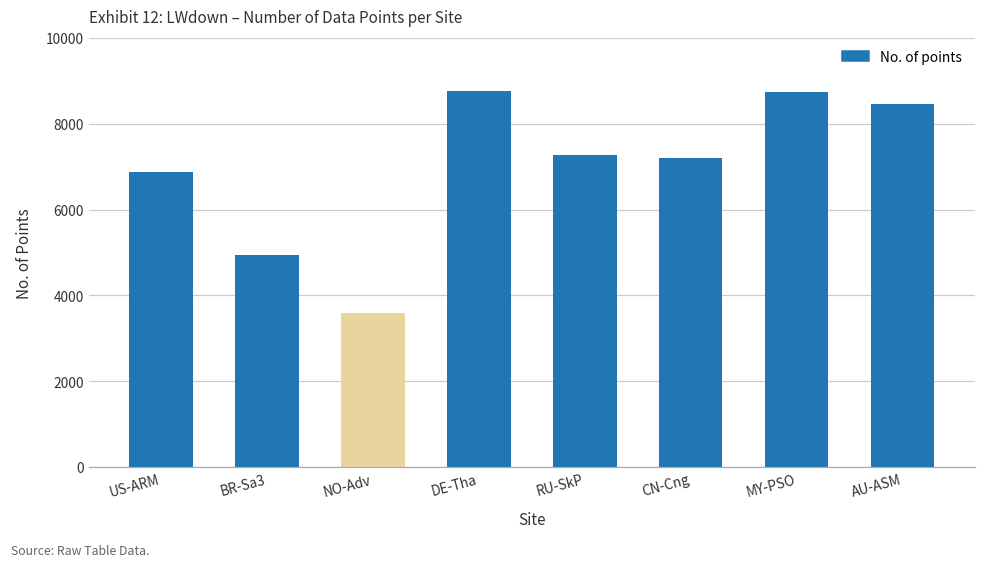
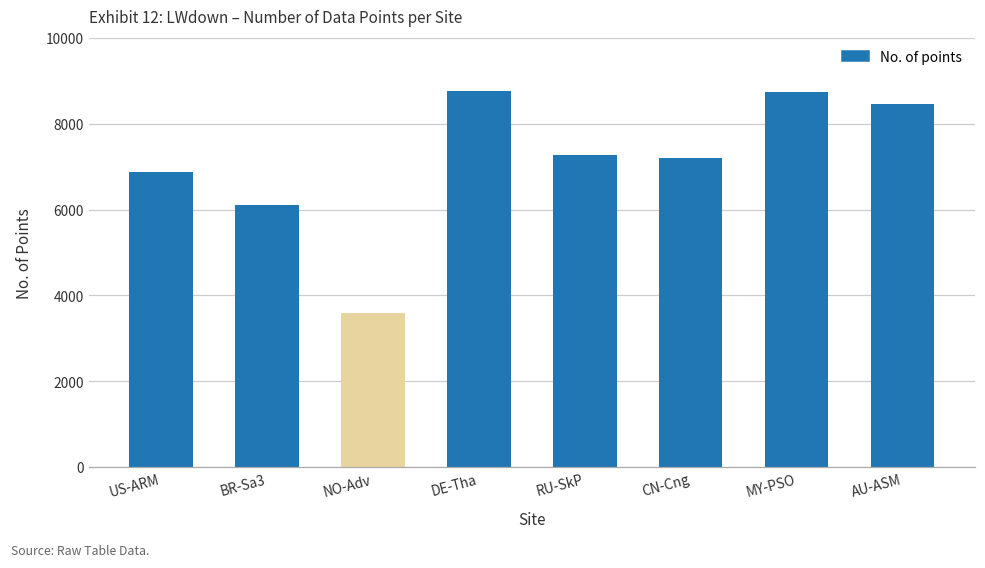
  {
    "US-ARM": 6900,
-   "BR-Sa3": 4900,
+   "BR-Sa3": 6100,
    "NO-Adv": 3600,
    "DE-Tha": 8800,
    "RU-SkP": 7300,
    "CN-Cng": 7200,
    "MY-PSO": 8700,
    "AU-ASM": 8400
  }
